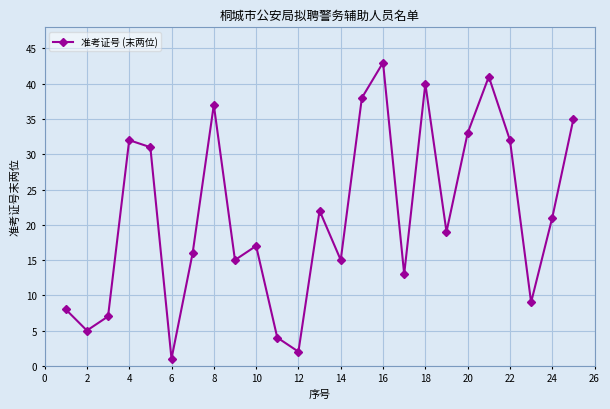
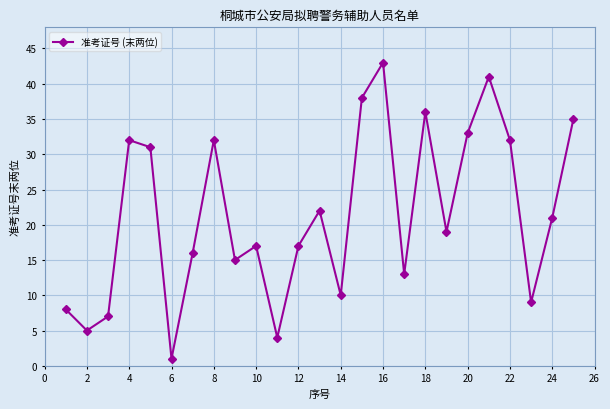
  {
    "2": 5,
    "4": 32,
    "6": 1,
-   "8": 37,
+   "8": 32,
    "10": 17,
-   "12": 2,
-   "14": 15,
+   "12": 17,
+   "14": 10,
    "16": 43,
-   "18": 40,
+   "18": 36,
    "20": 33,
    "22": 32,
    "24": 21
  }
